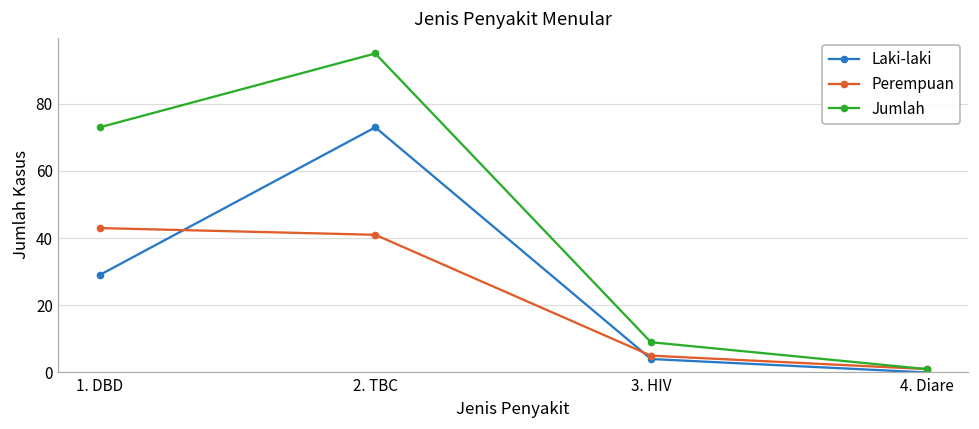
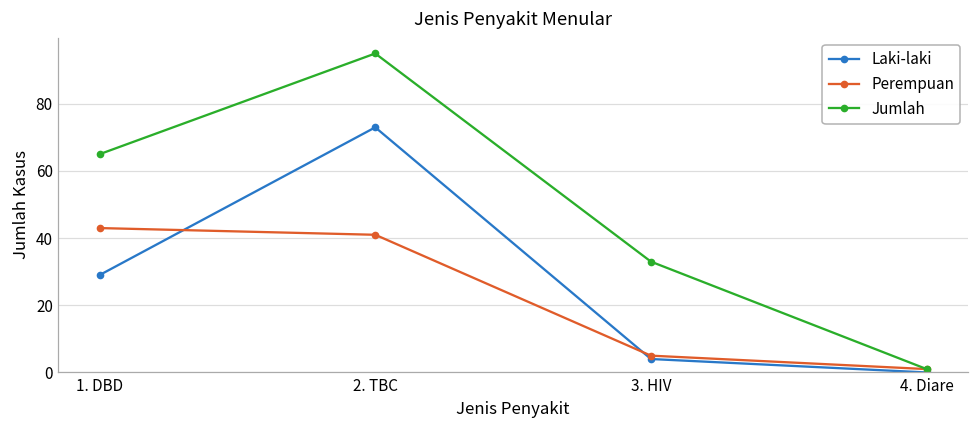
  {
    "Laki-laki": {
      "1. DBD": 29,
      "2. TBC": 73,
      "3. HIV": 4,
      "4. Diare": 0
    },
    "Perempuan": {
      "1. DBD": 43,
      "2. TBC": 41,
      "3. HIV": 5
    },
    "Jumlah": {
-     "1. DBD": 73,
+     "1. DBD": 65,
      "2. TBC": 95,
-     "3. HIV": 9
+     "3. HIV": 33
    }
  }
